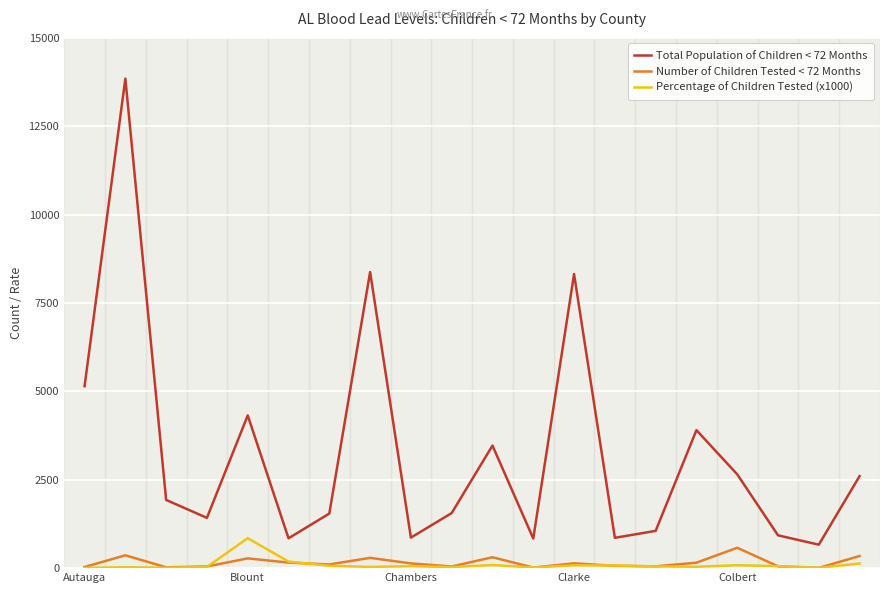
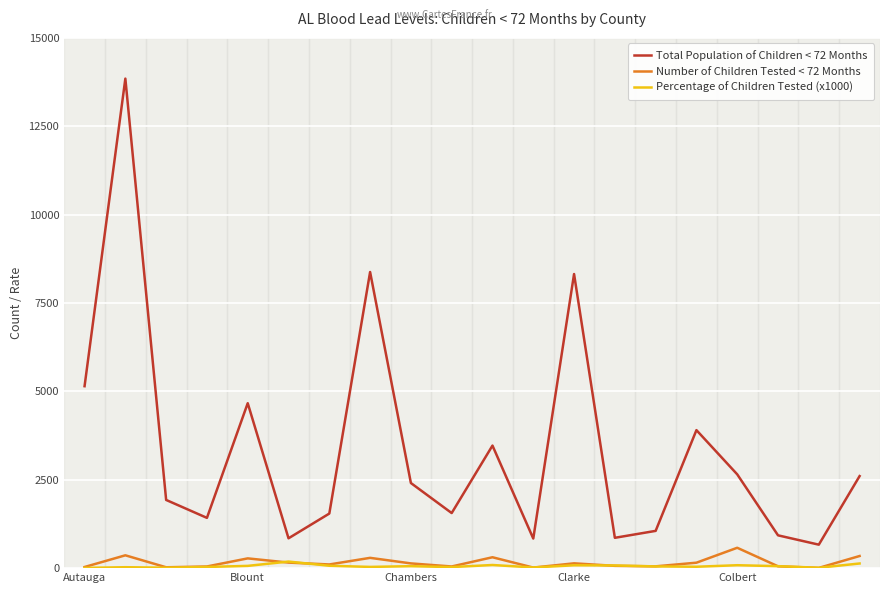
  {
    "Total Population of Children < 72 Months": {
      "Autauga": 5100,
-     "Blount": 4300,
-     "Chambers": 900,
+     "Blount": 4700,
+     "Chambers": 2400,
      "Clarke": 8300,
      "Colbert": 2700
    },
    "Number of Children Tested < 72 Months": {
      "Blount": 300,
      "Chambers": 100,
      "Colbert": 600
    },
    "Percentage of Children Tested (x1000)": {
-     "Blount": 800,
+     "Blount": 100,
      "Chambers": 100,
      "Colbert": 100
    }
  }
